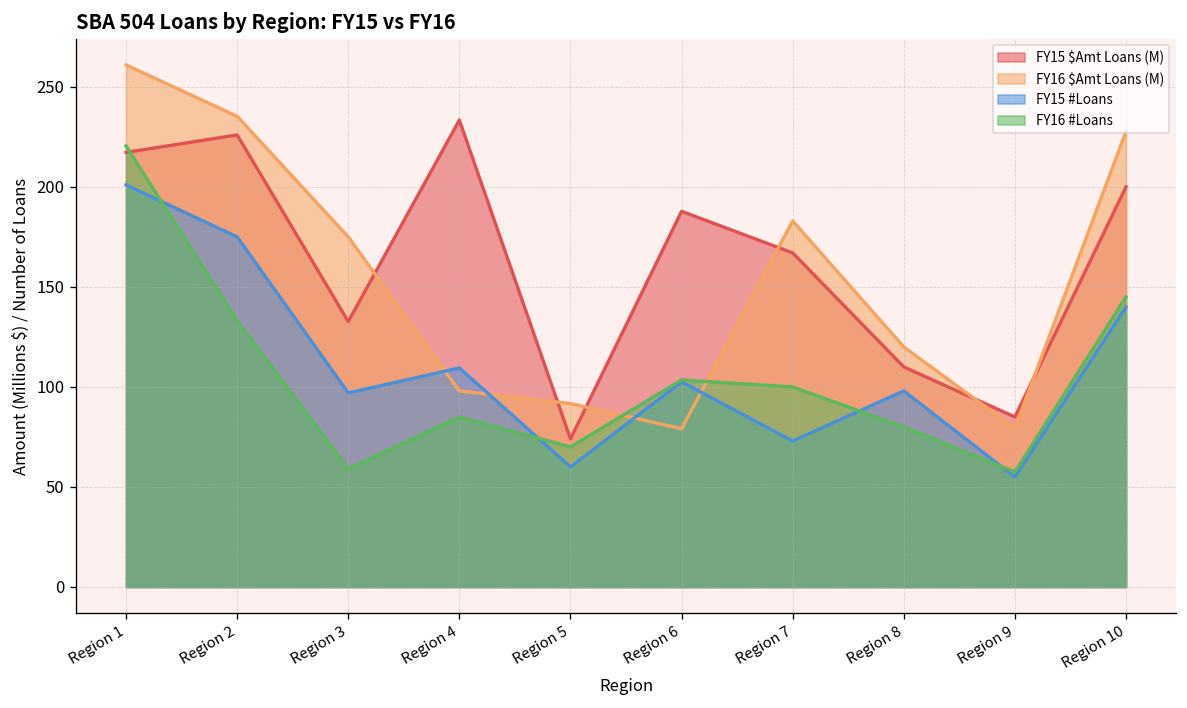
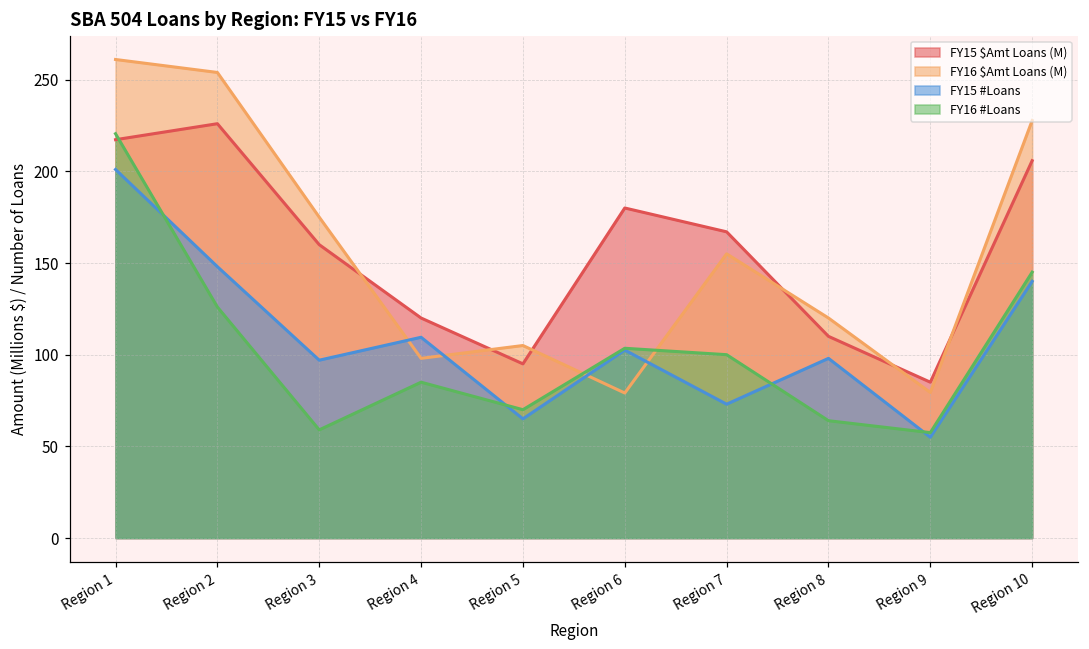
  {
    "FY15 $Amt Loans (M)": {
      "Region 1": 217,
      "Region 2": 226,
-     "Region 3": 133,
-     "Region 4": 233,
-     "Region 5": 74,
-     "Region 6": 188,
+     "Region 3": 160,
+     "Region 4": 120,
+     "Region 5": 95,
+     "Region 6": 180,
      "Region 7": 167,
      "Region 8": 110,
      "Region 9": 85,
-     "Region 10": 200
+     "Region 10": 206
    },
    "FY16 $Amt Loans (M)": {
      "Region 1": 261,
-     "Region 2": 235,
+     "Region 2": 254,
      "Region 3": 175,
      "Region 4": 98,
-     "Region 5": 92,
+     "Region 5": 105,
      "Region 6": 79,
-     "Region 7": 183,
+     "Region 7": 155,
      "Region 8": 120,
      "Region 9": 79,
      "Region 10": 228
    },
    "FY15 #Loans": {
      "Region 1": 201,
-     "Region 2": 175,
+     "Region 2": 148,
      "Region 3": 97,
      "Region 4": 110,
-     "Region 5": 60,
+     "Region 5": 65,
      "Region 7": 73,
      "Region 8": 98,
      "Region 9": 55,
      "Region 10": 140
    },
    "FY16 #Loans": {
      "Region 1": 221,
-     "Region 2": 133,
+     "Region 2": 126,
      "Region 3": 59,
      "Region 4": 85,
      "Region 5": 70,
      "Region 7": 100,
-     "Region 8": 80,
+     "Region 8": 64,
      "Region 9": 58,
      "Region 10": 145
    }
  }
